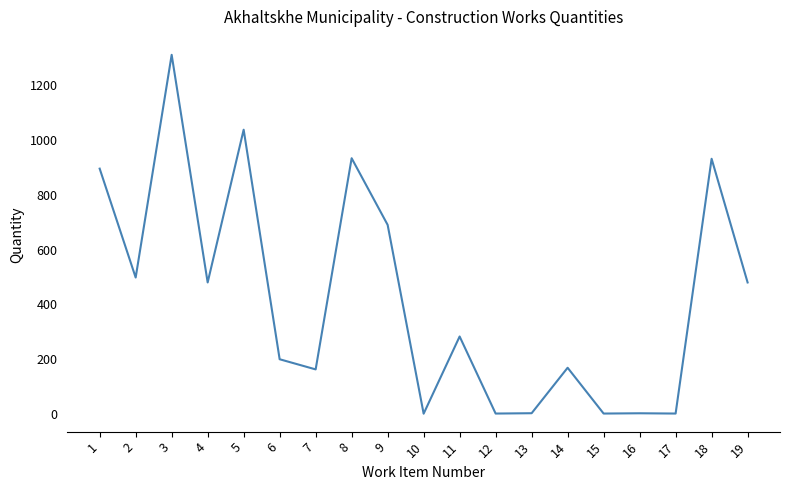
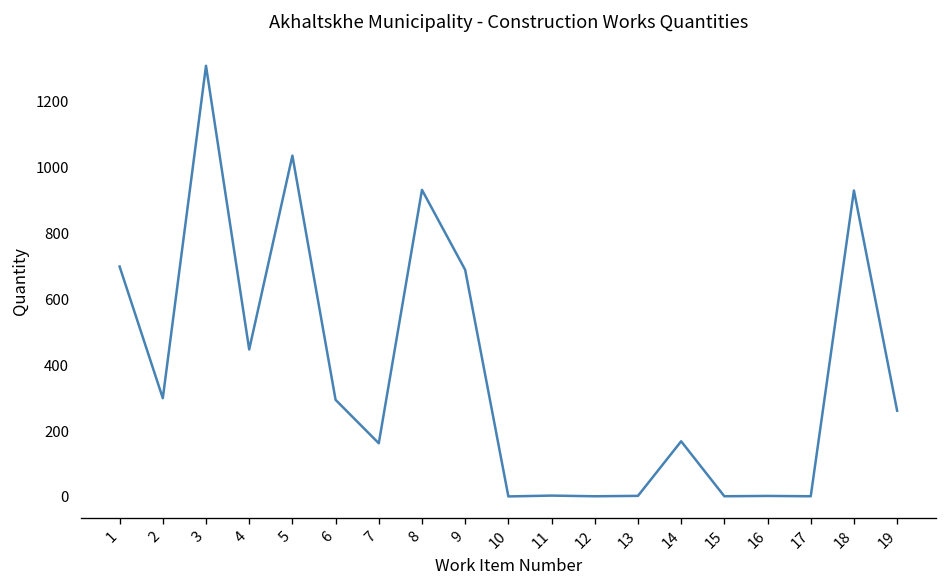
  {
-   "1": 900,
-   "2": 500,
+   "1": 700,
+   "2": 300,
    "3": 1310,
-   "4": 480,
+   "4": 450,
    "5": 1040,
-   "6": 200,
+   "6": 300,
    "7": 160,
    "8": 930,
    "9": 690,
    "10": 0,
-   "11": 280,
+   "11": 0,
    "12": 0,
    "13": 0,
    "14": 170,
    "15": 0,
    "16": 0,
    "17": 0,
    "18": 930,
-   "19": 480
+   "19": 260
  }
